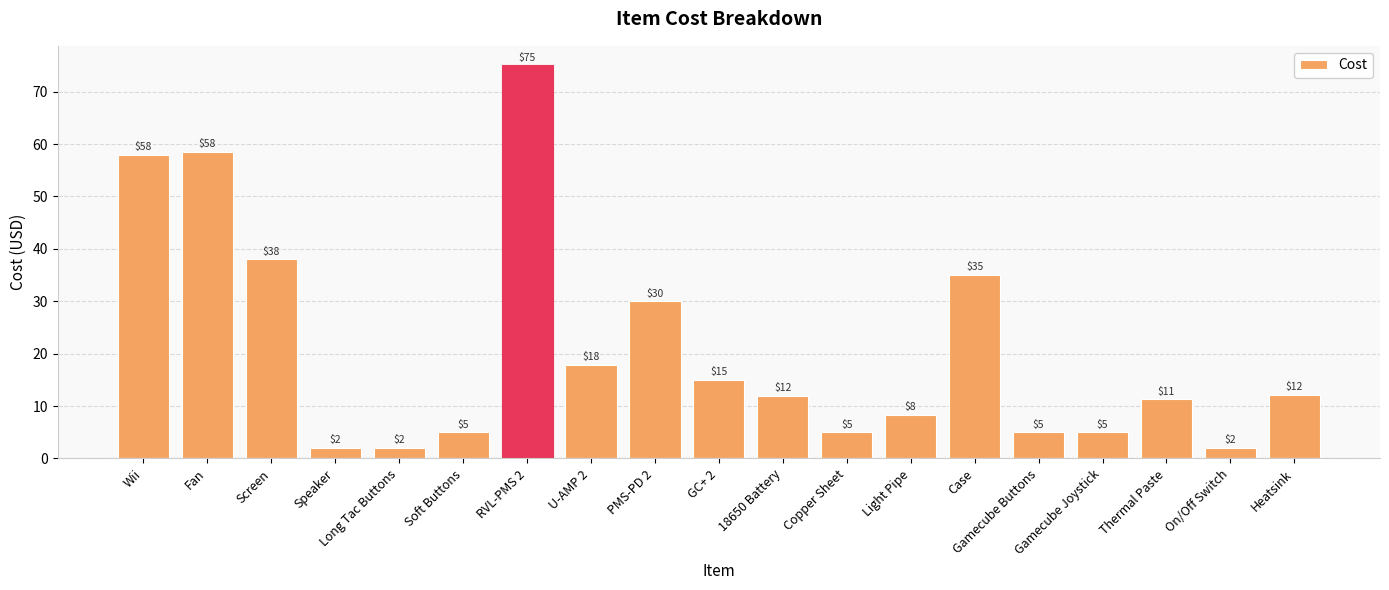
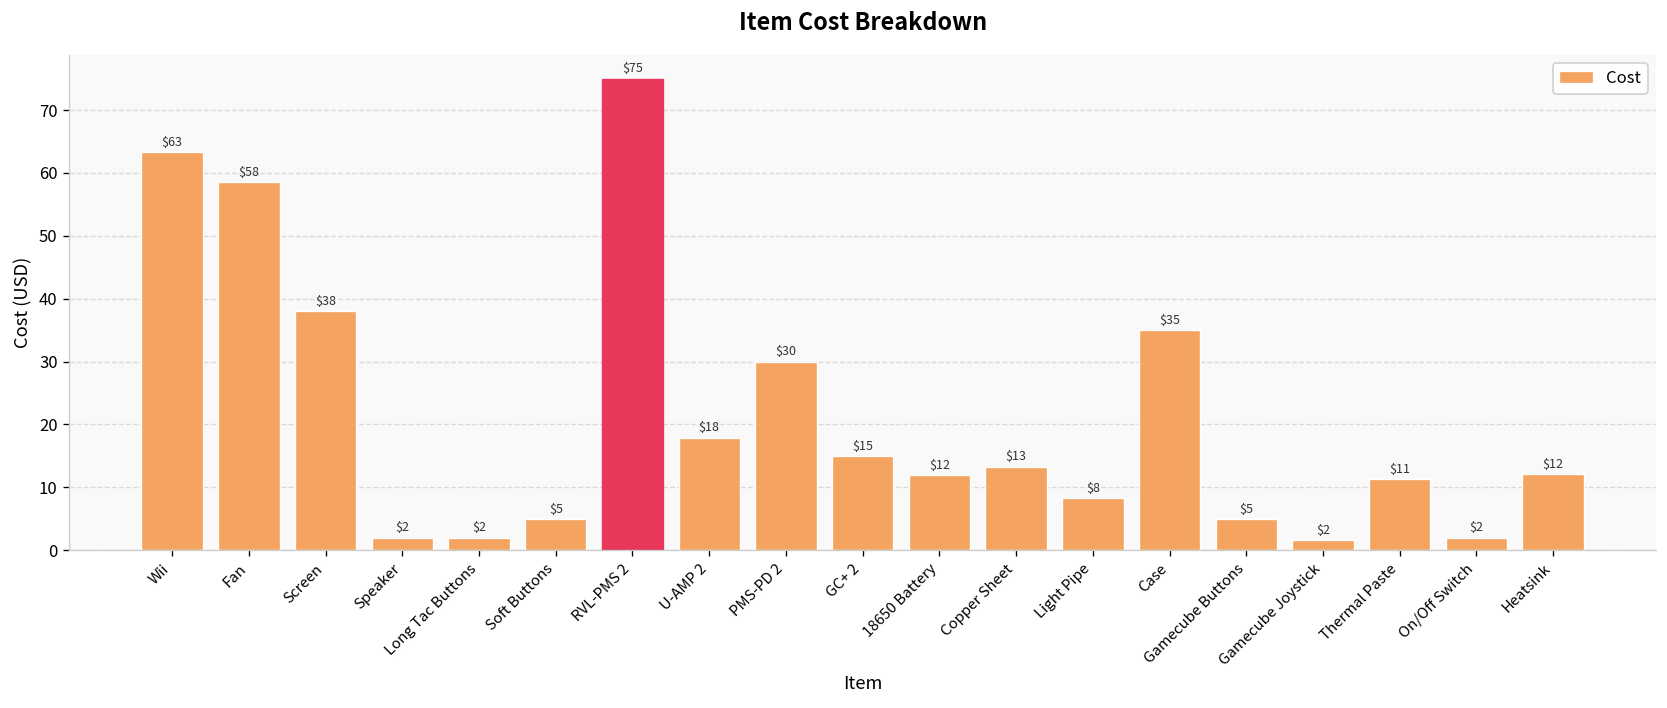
  {
-   "Wii": "$58",
+   "Wii": "$63",
    "Fan": "$58",
    "Screen": "$38",
    "Speaker": "$2",
    "Long Tac Buttons": "$2",
    "Soft Buttons": "$5",
    "RVL-PMS 2": "$75",
    "U-AMP 2": "$18",
    "PMS-PD 2": "$30",
    "GC+ 2": "$15",
    "18650 Battery": "$12",
-   "Copper Sheet": "$5",
+   "Copper Sheet": "$13",
    "Light Pipe": "$8",
    "Case": "$35",
    "Gamecube Buttons": "$5",
-   "Gamecube Joystick": "$5",
+   "Gamecube Joystick": "$2",
    "Thermal Paste": "$11",
    "On/Off Switch": "$2",
    "Heatsink": "$12"
  }
